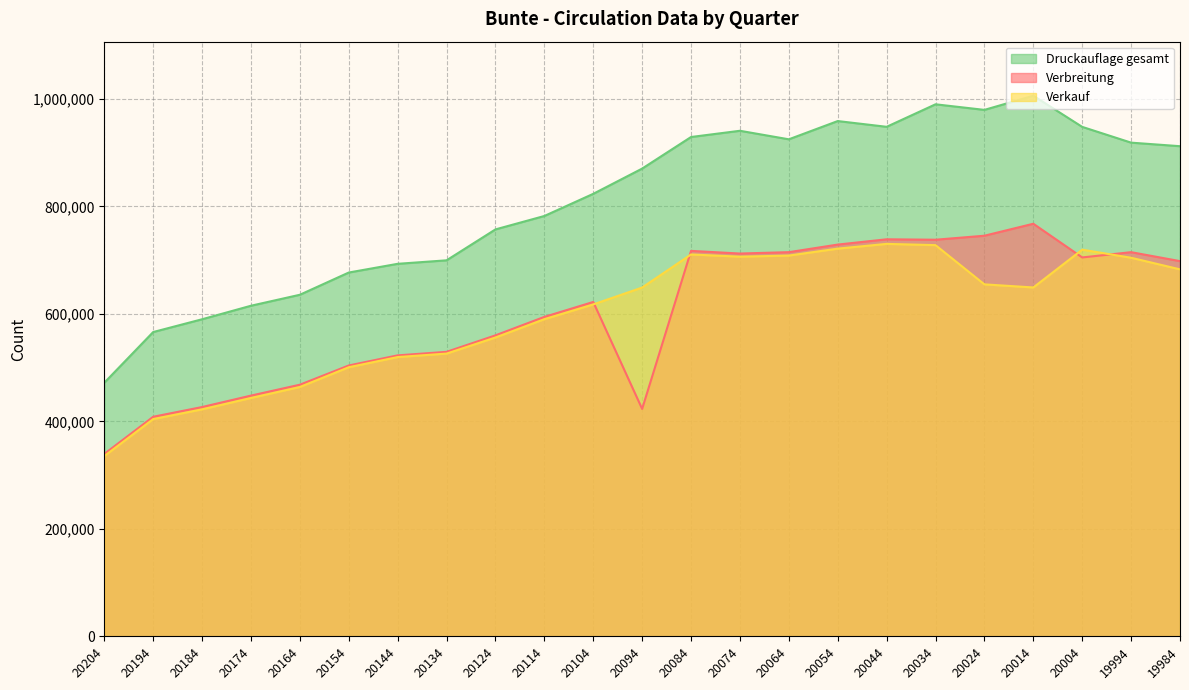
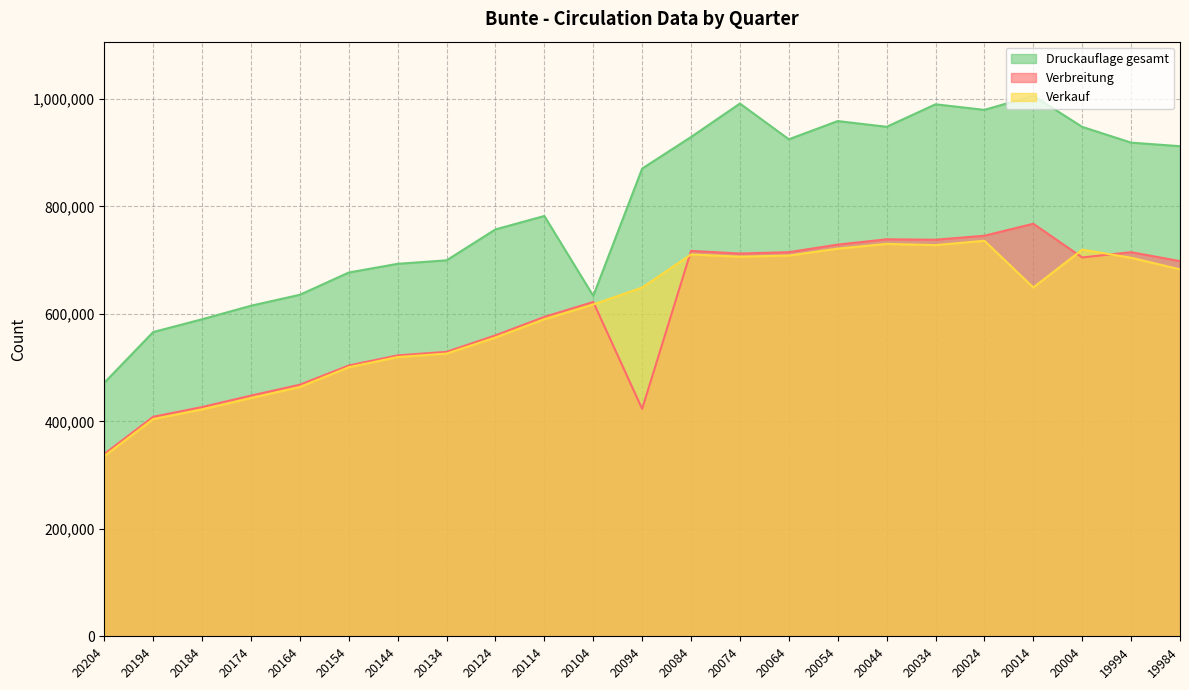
  {
    "Druckauflage gesamt": {
      "20204": "470,000",
      "20194": "570,000",
      "20184": "590,000",
      "20174": "620,000",
      "20164": "640,000",
      "20154": "680,000",
      "20144": "690,000",
      "20134": "700,000",
      "20124": "760,000",
      "20114": "780,000",
-     "20104": "820,000",
+     "20104": "630,000",
      "20094": "870,000",
      "20084": "930,000",
-     "20074": "940,000",
+     "20074": "990,000",
      "20064": "920,000",
      "20054": "960,000",
      "20044": "950,000",
      "20034": "990,000",
      "20024": "980,000",
      "20004": "950,000",
      "19994": "920,000",
      "19984": "910,000"
    },
    "Verbreitung": {
      "20094": "420,000",
      "20084": "720,000",
      "20074": "710,000",
      "20064": "710,000",
      "20054": "730,000",
      "20044": "740,000",
      "20034": "740,000",
      "20024": "750,000",
      "20014": "770,000",
      "20004": "700,000",
      "19994": "710,000",
      "19984": "700,000"
    },
    "Verkauf": {
      "20094": "650,000",
      "20084": "710,000",
      "20074": "710,000",
      "20064": "710,000",
      "20054": "720,000",
      "20044": "730,000",
      "20034": "730,000",
-     "20024": "650,000",
+     "20024": "740,000",
      "20014": "650,000",
      "20004": "720,000",
      "19994": "700,000",
      "19984": "680,000"
    }
  }
